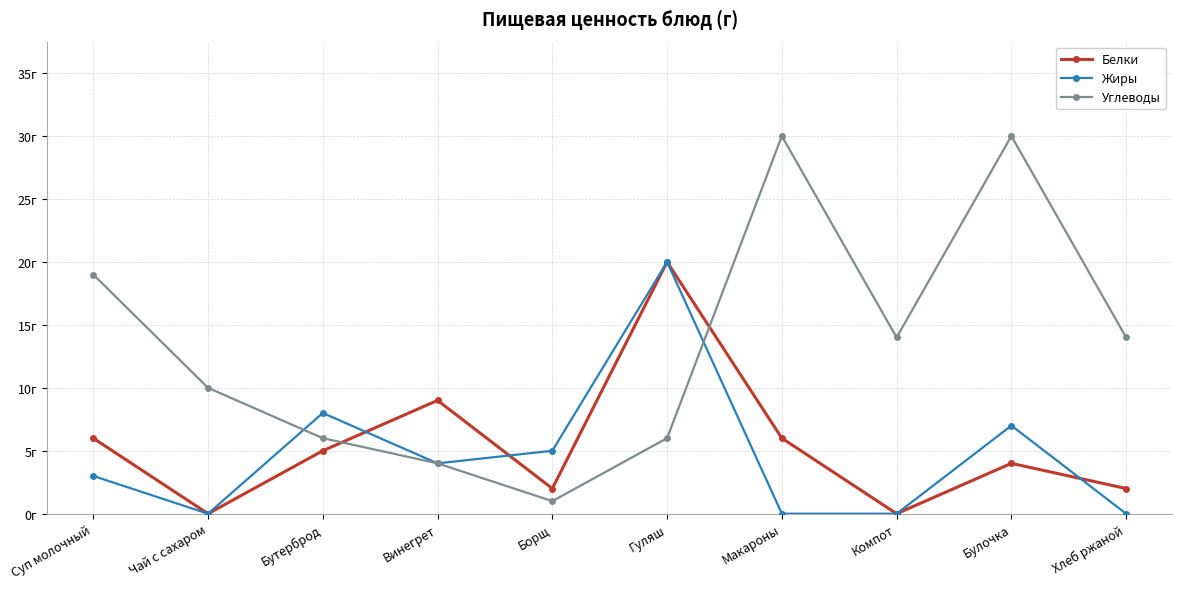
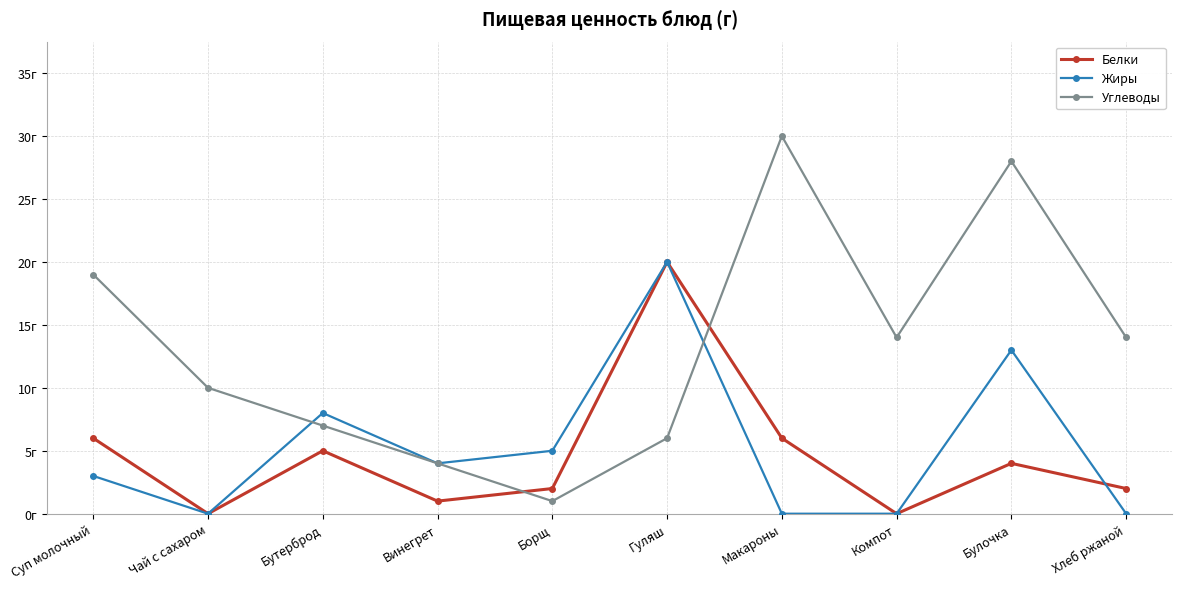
  {
    "Белки": {
      "Суп молочный": "6г",
      "Бутерброд": "5г",
-     "Винегрет": "9г",
+     "Винегрет": "1г",
      "Борщ": "2г",
      "Макароны": "6г",
      "Булочка": "4г",
      "Хлеб ржаной": "2г"
    },
    "Жиры": {
      "Суп молочный": "3г",
      "Бутерброд": "8г",
      "Борщ": "5г",
      "Макароны": "0г",
-     "Булочка": "7г",
+     "Булочка": "13г",
      "Хлеб ржаной": "0г"
    },
    "Углеводы": {
      "Суп молочный": "19г",
      "Чай с сахаром": "10г",
-     "Бутерброд": "6г",
+     "Бутерброд": "7г",
      "Борщ": "1г",
      "Гуляш": "6г",
      "Макароны": "30г",
      "Компот": "14г",
-     "Булочка": "30г",
+     "Булочка": "28г",
      "Хлеб ржаной": "14г"
    }
  }
